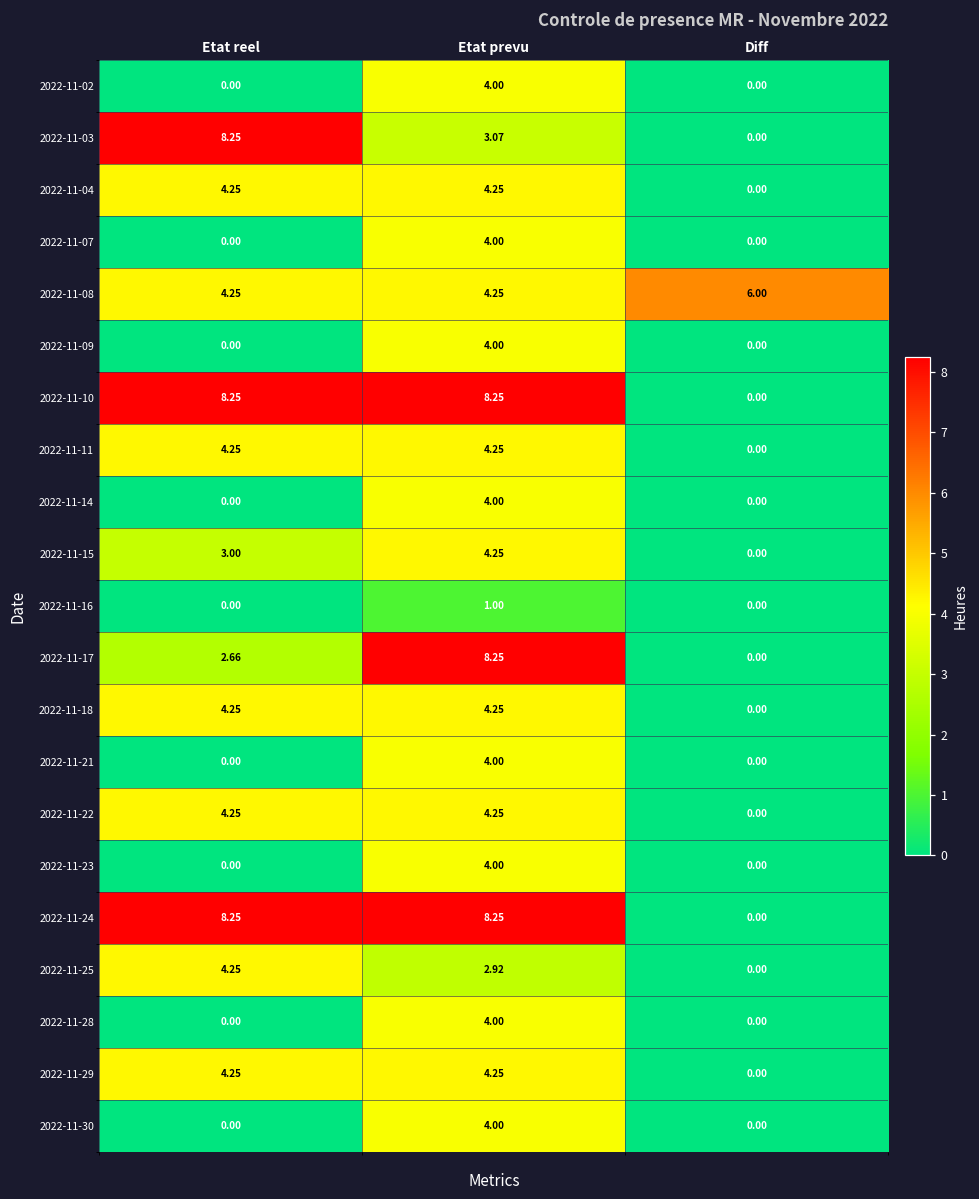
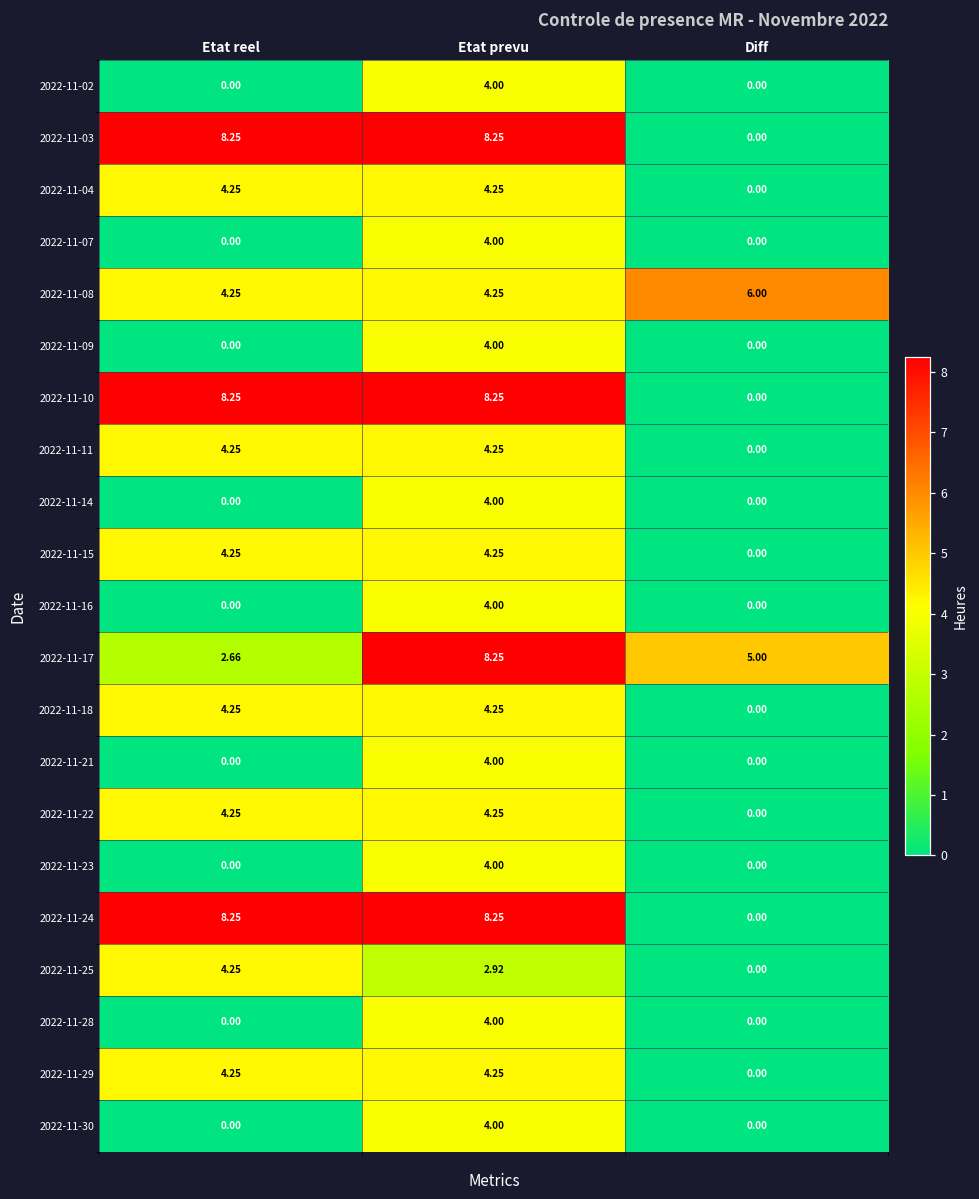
  {
    "2022-11-02": {
      "Etat reel": 0.00,
      "Etat prevu": 4.00,
      "Diff": 0.00
    },
    "2022-11-03": {
      "Etat reel": 8.25,
-     "Etat prevu": 3.07,
+     "Etat prevu": 8.25,
      "Diff": 0.00
    },
    "2022-11-04": {
      "Etat reel": 4.25,
      "Etat prevu": 4.25,
      "Diff": 0.00
    },
    "2022-11-07": {
      "Etat reel": 0.00,
      "Etat prevu": 4.00,
      "Diff": 0.00
    },
    "2022-11-08": {
      "Etat reel": 4.25,
      "Etat prevu": 4.25,
      "Diff": 6.00
    },
    "2022-11-09": {
      "Etat reel": 0.00,
      "Etat prevu": 4.00,
      "Diff": 0.00
    },
    "2022-11-10": {
      "Etat reel": 8.25,
      "Etat prevu": 8.25,
      "Diff": 0.00
    },
    "2022-11-11": {
      "Etat reel": 4.25,
      "Etat prevu": 4.25,
      "Diff": 0.00
    },
    "2022-11-14": {
      "Etat reel": 0.00,
      "Etat prevu": 4.00,
      "Diff": 0.00
    },
    "2022-11-15": {
-     "Etat reel": 3.00,
+     "Etat reel": 4.25,
      "Etat prevu": 4.25,
      "Diff": 0.00
    },
    "2022-11-16": {
      "Etat reel": 0.00,
-     "Etat prevu": 1.00,
+     "Etat prevu": 4.00,
      "Diff": 0.00
    },
    "2022-11-17": {
      "Etat reel": 2.66,
      "Etat prevu": 8.25,
-     "Diff": 0.00
+     "Diff": 5.00
    },
    "2022-11-18": {
      "Etat reel": 4.25,
      "Etat prevu": 4.25,
      "Diff": 0.00
    },
    "2022-11-21": {
      "Etat reel": 0.00,
      "Etat prevu": 4.00,
      "Diff": 0.00
    },
    "2022-11-22": {
      "Etat reel": 4.25,
      "Etat prevu": 4.25,
      "Diff": 0.00
    },
    "2022-11-23": {
      "Etat reel": 0.00,
      "Etat prevu": 4.00,
      "Diff": 0.00
    },
    "2022-11-24": {
      "Etat reel": 8.25,
      "Etat prevu": 8.25,
      "Diff": 0.00
    },
    "2022-11-25": {
      "Etat reel": 4.25,
      "Etat prevu": 2.92,
      "Diff": 0.00
    },
    "2022-11-28": {
      "Etat reel": 0.00,
      "Etat prevu": 4.00,
      "Diff": 0.00
    },
    "2022-11-29": {
      "Etat reel": 4.25,
      "Etat prevu": 4.25,
      "Diff": 0.00
    },
    "2022-11-30": {
      "Etat reel": 0.00,
      "Etat prevu": 4.00,
      "Diff": 0.00
    }
  }
